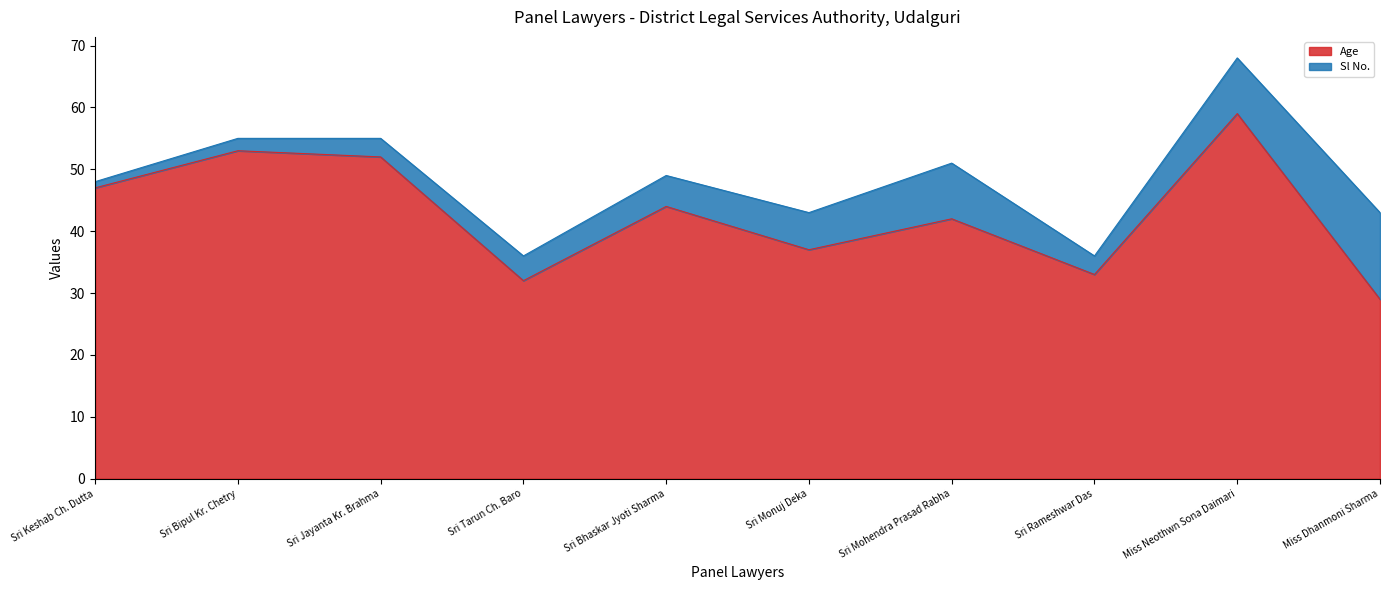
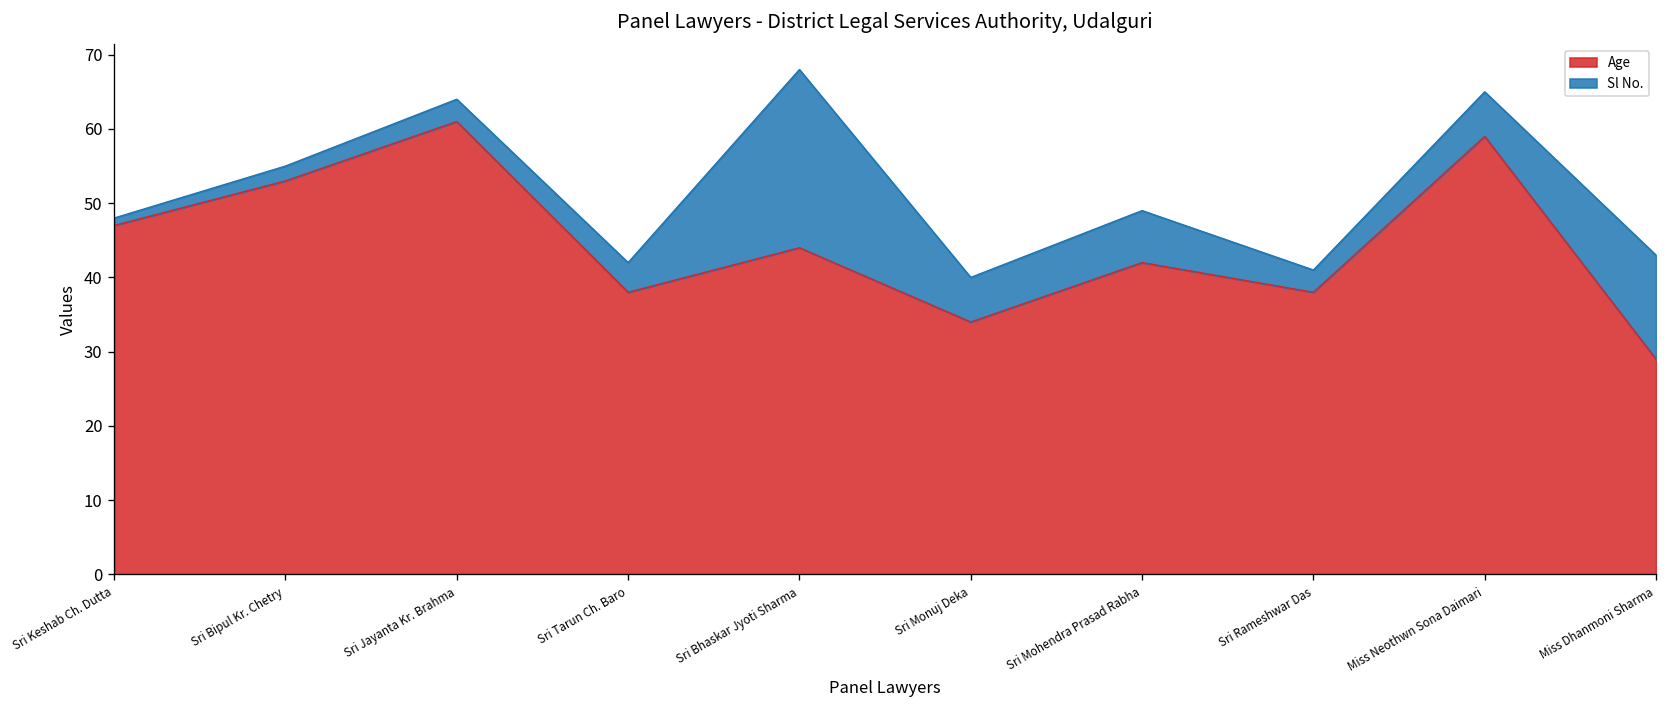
  {
    "Age": {
      "Sri Keshab Ch. Dutta": 47,
      "Sri Bipul Kr. Chetry": 53,
-     "Sri Jayanta Kr. Brahma": 52,
-     "Sri Tarun Ch. Baro": 32,
+     "Sri Jayanta Kr. Brahma": 61,
+     "Sri Tarun Ch. Baro": 38,
      "Sri Bhaskar Jyoti Sharma": 44,
-     "Sri Monuj Deka": 37,
+     "Sri Monuj Deka": 34,
      "Sri Mohendra Prasad Rabha": 42,
-     "Sri Rameshwar Das": 33,
+     "Sri Rameshwar Das": 38,
      "Miss Neothwn Sona Daimari": 59,
      "Miss Dhanmoni Sharma": 29
    },
    "Sl No.": {
      "Sri Keshab Ch. Dutta": 1,
      "Sri Bipul Kr. Chetry": 2,
      "Sri Jayanta Kr. Brahma": 3,
      "Sri Tarun Ch. Baro": 4,
-     "Sri Bhaskar Jyoti Sharma": 5,
+     "Sri Bhaskar Jyoti Sharma": 24,
      "Sri Monuj Deka": 6,
-     "Sri Mohendra Prasad Rabha": 9,
+     "Sri Mohendra Prasad Rabha": 7,
      "Sri Rameshwar Das": 3,
-     "Miss Neothwn Sona Daimari": 9,
+     "Miss Neothwn Sona Daimari": 6,
      "Miss Dhanmoni Sharma": 14
    }
  }
